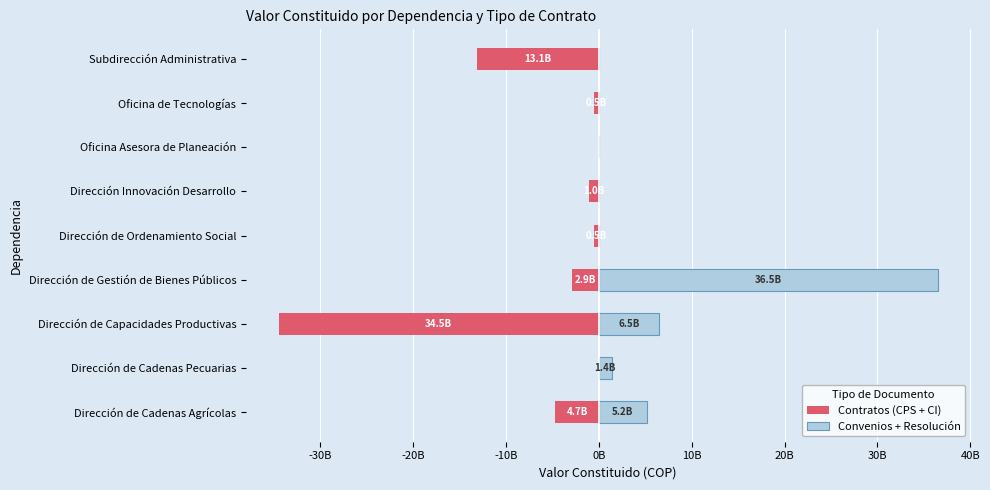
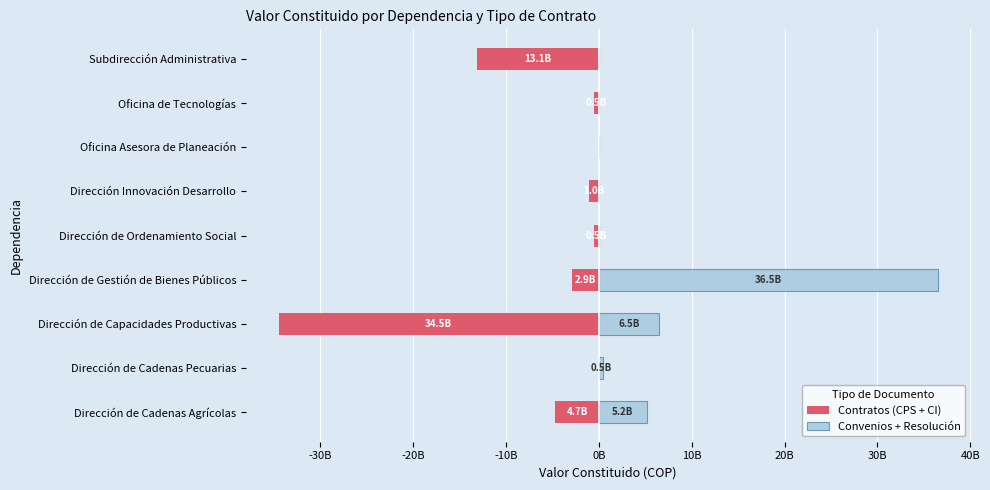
  {
    "Contratos (CPS + CI)": {
      "Oficina de Tecnologías": "0",
      "Dirección Innovación Desarrollo": "-1000000000",
      "Dirección de Ordenamiento Social": "-1000000000",
      "Dirección de Cadenas Pecuarias": "0"
    },
    "Convenios + Resolución": {
      "Dirección de Gestión de Bienes Públicos": "36.5B",
      "Dirección de Capacidades Productivas": "6.5B",
-     "Dirección de Cadenas Pecuarias": "1.4B",
+     "Dirección de Cadenas Pecuarias": "0.5B",
      "Dirección de Cadenas Agrícolas": "5.2B"
    }
  }
